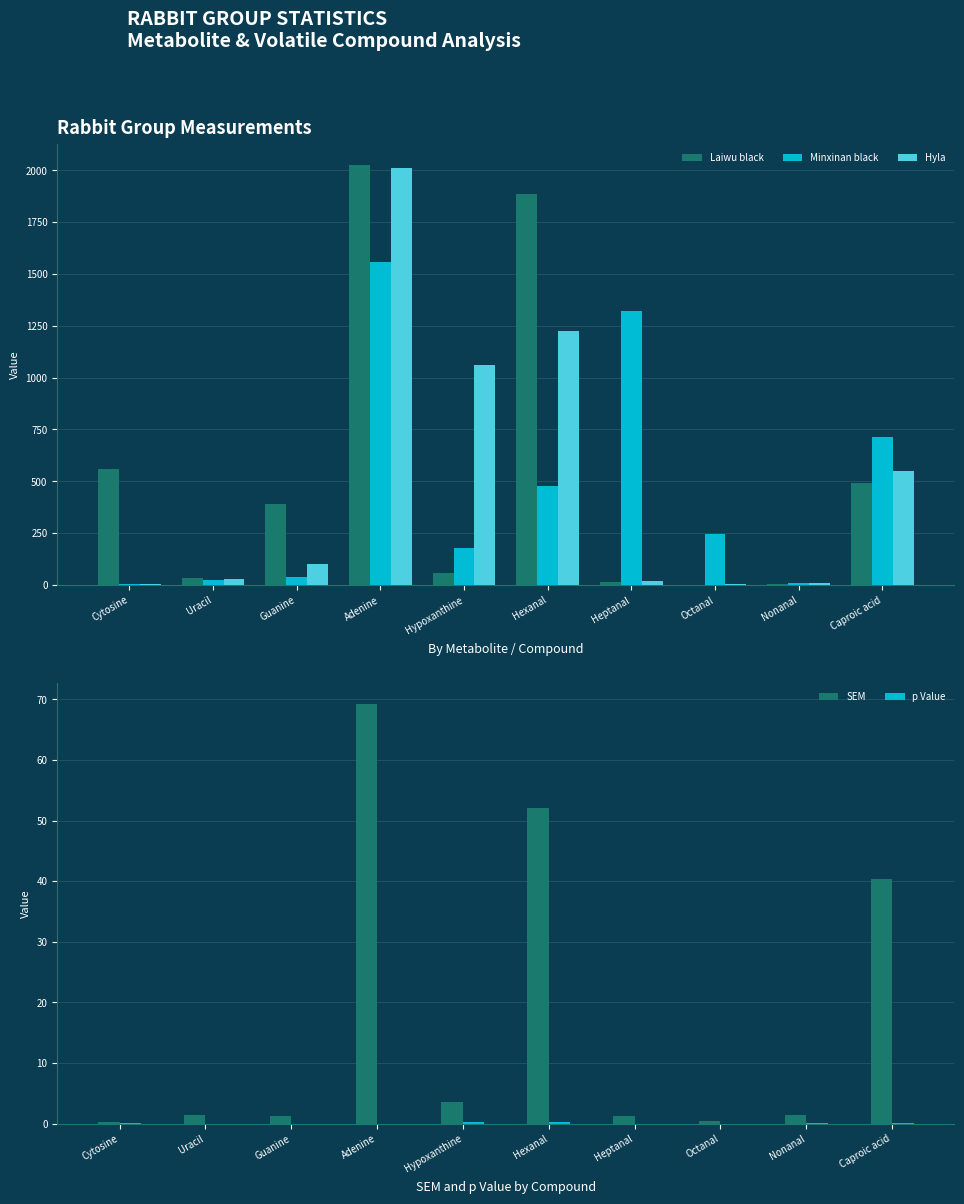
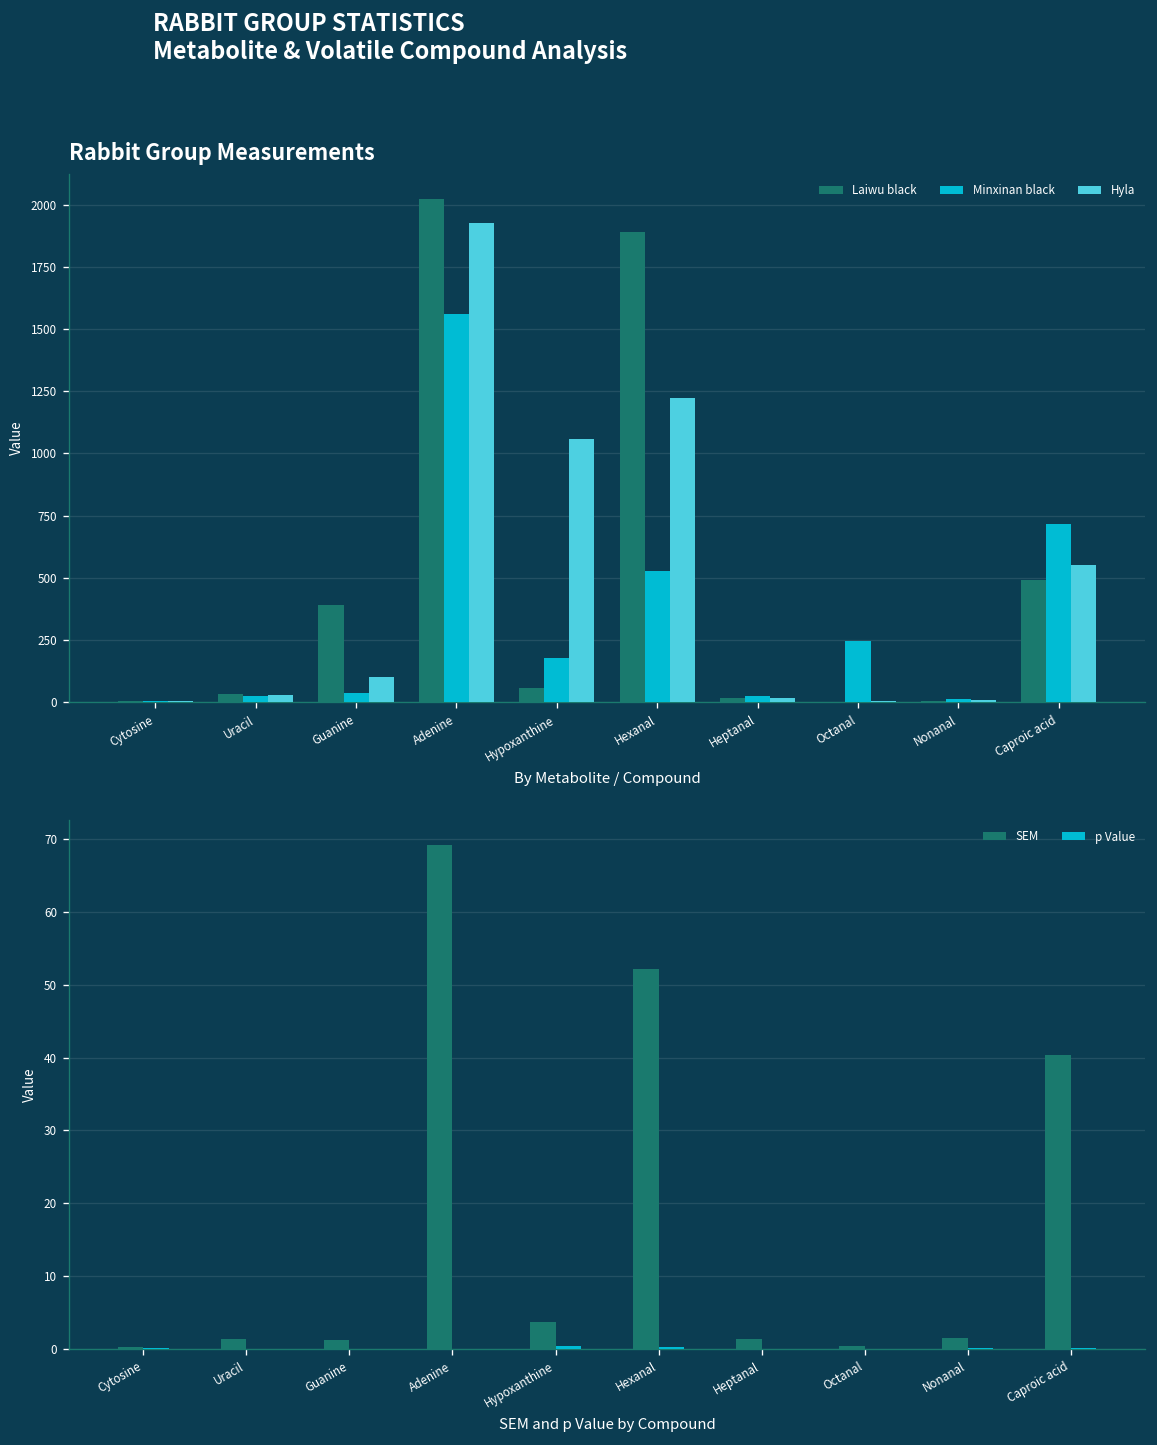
  {
    "Rabbit Group Measurements": {
      "Laiwu black": {
-       "Cytosine": 560,
+       "Cytosine": 10,
        "Uracil": 30,
        "Guanine": 390,
        "Adenine": 2020,
        "Hypoxanthine": 60,
        "Hexanal": 1890,
        "Heptanal": 20,
        "Caproic acid": 490
      },
      "Minxinan black": {
        "Uracil": 20,
        "Guanine": 40,
        "Adenine": 1560,
        "Hypoxanthine": 180,
-       "Hexanal": 480,
-       "Heptanal": 1320,
+       "Hexanal": 530,
+       "Heptanal": 20,
        "Octanal": 250,
        "Caproic acid": 710
      },
      "Hyla": {
        "Uracil": 30,
        "Guanine": 100,
-       "Adenine": 2010,
+       "Adenine": 1920,
        "Hypoxanthine": 1060,
        "Hexanal": 1220,
        "Heptanal": 20,
        "Caproic acid": 550
      }
    }
  }
